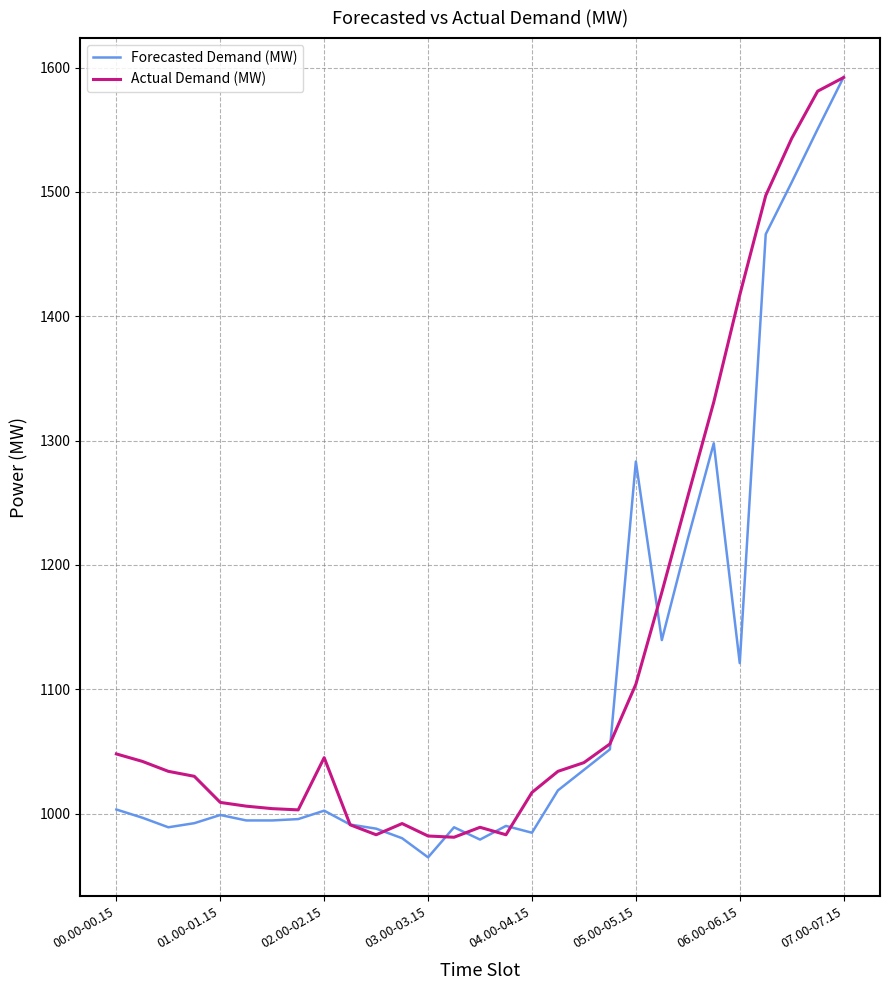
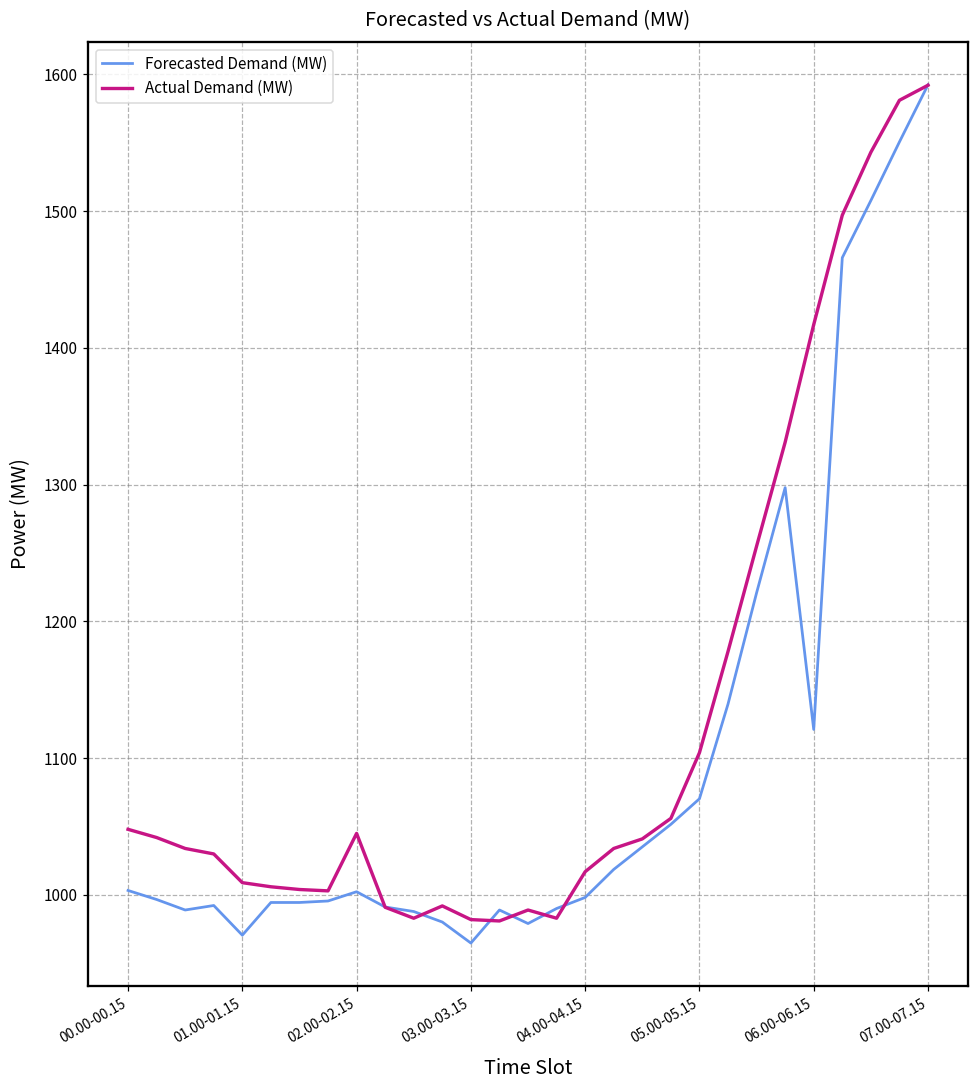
  {
    "Forecasted Demand (MW)": {
      "00.00-00.15": 1003,
-     "01.00-01.15": 999,
+     "01.00-01.15": 971,
      "02.00-02.15": 1002,
      "03.00-03.15": 965,
-     "04.00-04.15": 985,
-     "05.00-05.15": 1283,
+     "04.00-04.15": 998,
+     "05.00-05.15": 1070,
      "06.00-06.15": 1121
    },
    "Actual Demand (MW)": {
      "00.00-00.15": 1048,
      "01.00-01.15": 1009,
      "02.00-02.15": 1045,
      "03.00-03.15": 982,
      "04.00-04.15": 1017,
      "05.00-05.15": 1104,
      "06.00-06.15": 1417
    }
  }
